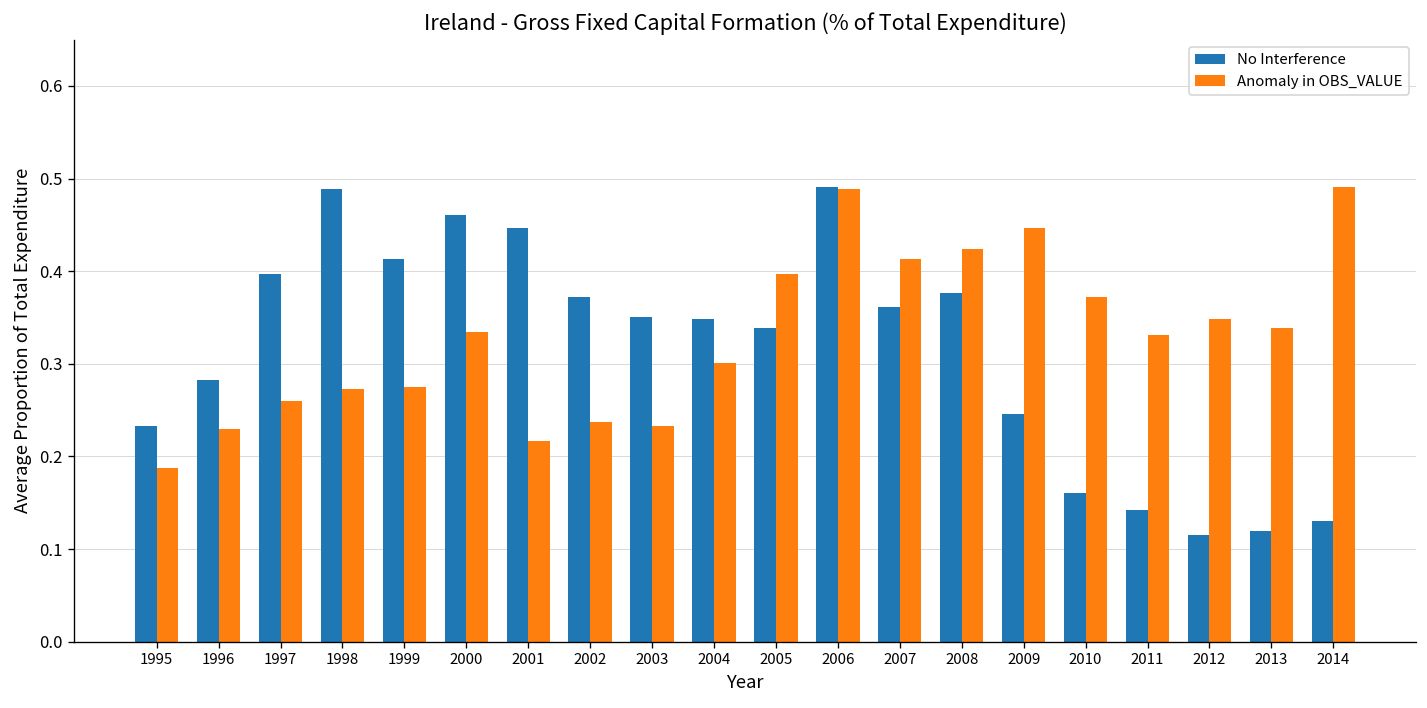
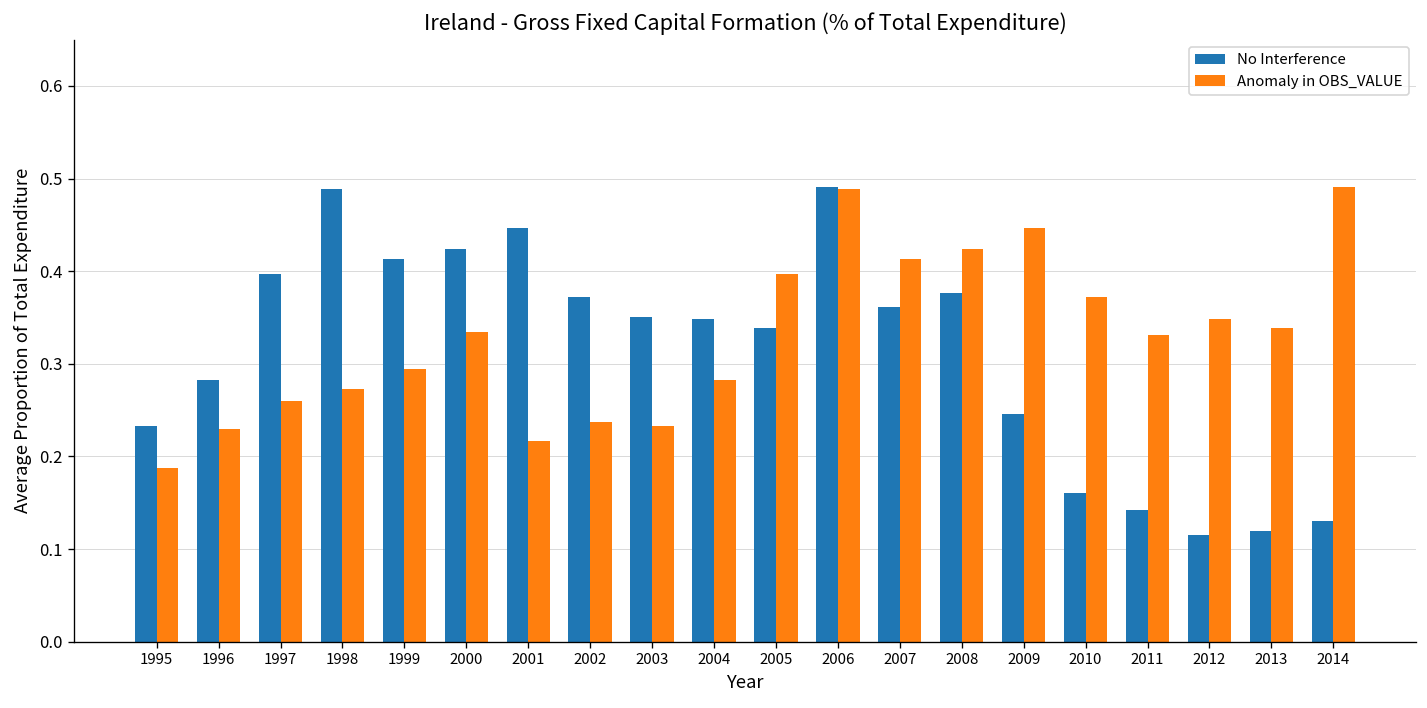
  {
    "No Interference": {
      "1995": 0.23,
      "1996": 0.28,
      "1997": 0.40,
      "1998": 0.49,
      "1999": 0.41,
-     "2000": 0.46,
+     "2000": 0.42,
      "2001": 0.45,
      "2002": 0.37,
      "2003": 0.35,
      "2004": 0.35,
      "2005": 0.34,
      "2006": 0.49,
      "2007": 0.36,
      "2008": 0.38,
      "2009": 0.25,
      "2010": 0.16,
      "2011": 0.14,
      "2012": 0.11,
      "2013": 0.12,
      "2014": 0.13
    },
    "Anomaly in OBS_VALUE": {
      "1995": 0.19,
      "1996": 0.23,
      "1997": 0.26,
      "1998": 0.27,
-     "1999": 0.27,
+     "1999": 0.29,
      "2000": 0.33,
      "2001": 0.22,
      "2002": 0.24,
      "2003": 0.23,
-     "2004": 0.30,
+     "2004": 0.28,
      "2005": 0.40,
      "2006": 0.49,
      "2007": 0.41,
      "2008": 0.42,
      "2009": 0.45,
      "2010": 0.37,
      "2011": 0.33,
      "2012": 0.35,
      "2013": 0.34,
      "2014": 0.49
    }
  }
